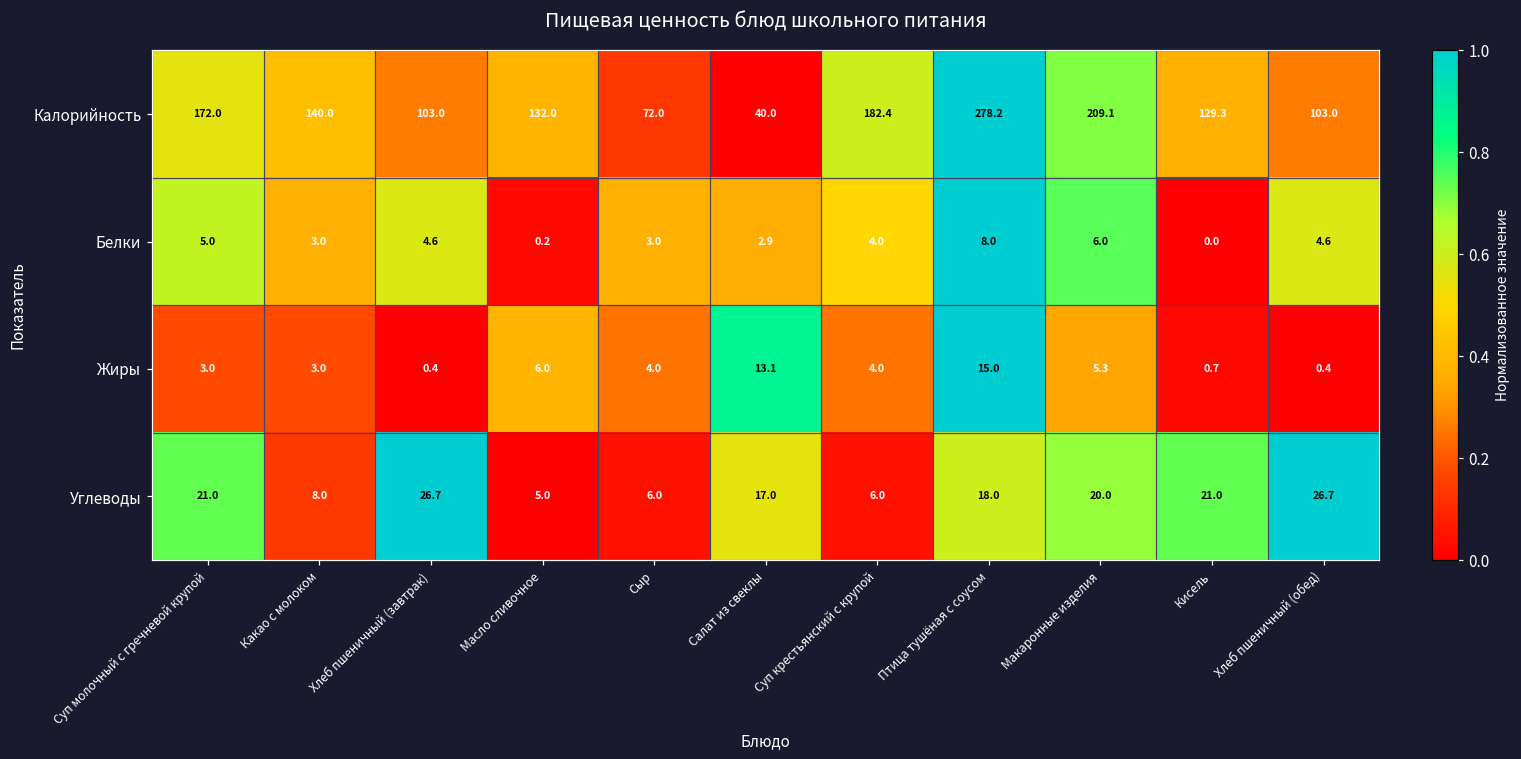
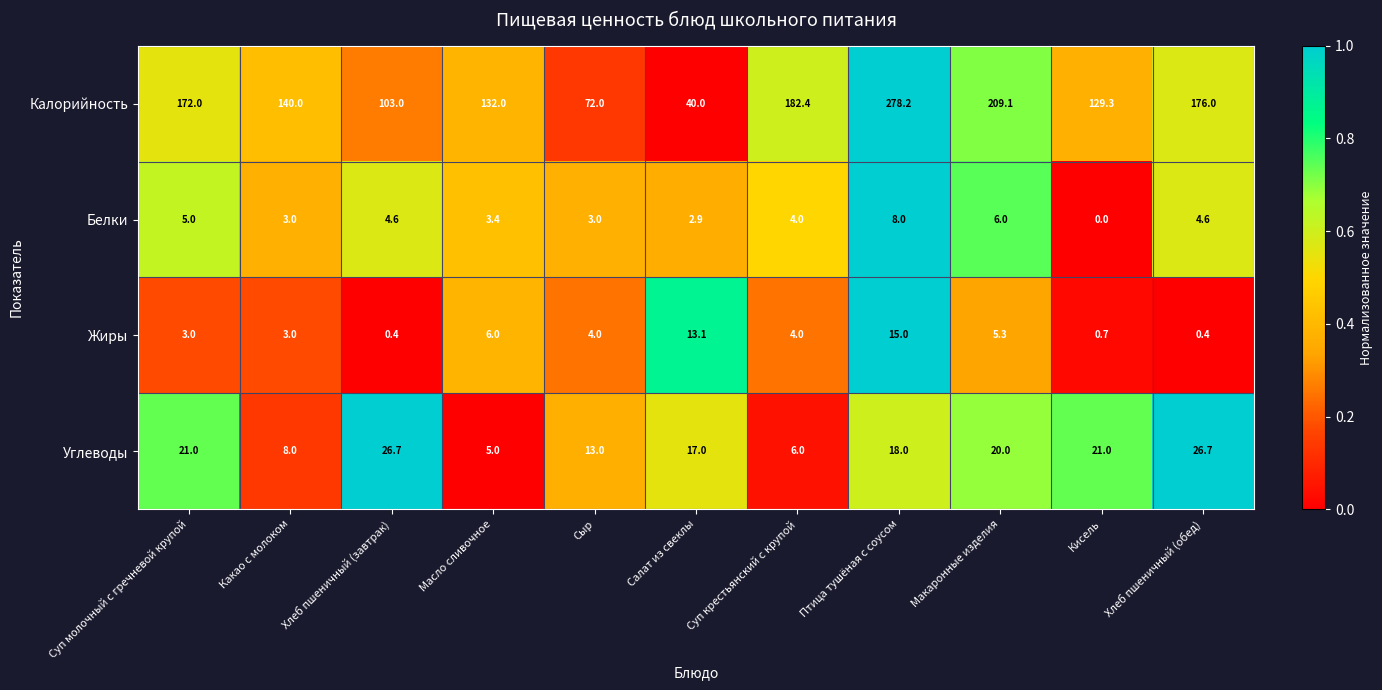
  {
    "Калорийность": {
      "Суп молочный с гречневой крупой": 172.0,
      "Какао с молоком": 140.0,
      "Хлеб пшеничный (завтрак)": 103.0,
      "Масло сливочное": 132.0,
      "Сыр": 72.0,
      "Салат из свеклы": 40.0,
      "Суп крестьянский с крупой": 182.4,
      "Птица тушёная с соусом": 278.2,
      "Макаронные изделия": 209.1,
      "Кисель": 129.3,
-     "Хлеб пшеничный (обед)": 103.0
+     "Хлеб пшеничный (обед)": 176.0
    },
    "Белки": {
      "Суп молочный с гречневой крупой": 5.0,
      "Какао с молоком": 3.0,
      "Хлеб пшеничный (завтрак)": 4.6,
-     "Масло сливочное": 0.2,
+     "Масло сливочное": 3.4,
      "Сыр": 3.0,
      "Салат из свеклы": 2.9,
      "Суп крестьянский с крупой": 4.0,
      "Птица тушёная с соусом": 8.0,
      "Макаронные изделия": 6.0,
      "Кисель": 0.0,
      "Хлеб пшеничный (обед)": 4.6
    },
    "Жиры": {
      "Суп молочный с гречневой крупой": 3.0,
      "Какао с молоком": 3.0,
      "Хлеб пшеничный (завтрак)": 0.4,
      "Масло сливочное": 6.0,
      "Сыр": 4.0,
      "Салат из свеклы": 13.1,
      "Суп крестьянский с крупой": 4.0,
      "Птица тушёная с соусом": 15.0,
      "Макаронные изделия": 5.3,
      "Кисель": 0.7,
      "Хлеб пшеничный (обед)": 0.4
    },
    "Углеводы": {
      "Суп молочный с гречневой крупой": 21.0,
      "Какао с молоком": 8.0,
      "Хлеб пшеничный (завтрак)": 26.7,
      "Масло сливочное": 5.0,
-     "Сыр": 6.0,
+     "Сыр": 13.0,
      "Салат из свеклы": 17.0,
      "Суп крестьянский с крупой": 6.0,
      "Птица тушёная с соусом": 18.0,
      "Макаронные изделия": 20.0,
      "Кисель": 21.0,
      "Хлеб пшеничный (обед)": 26.7
    }
  }
